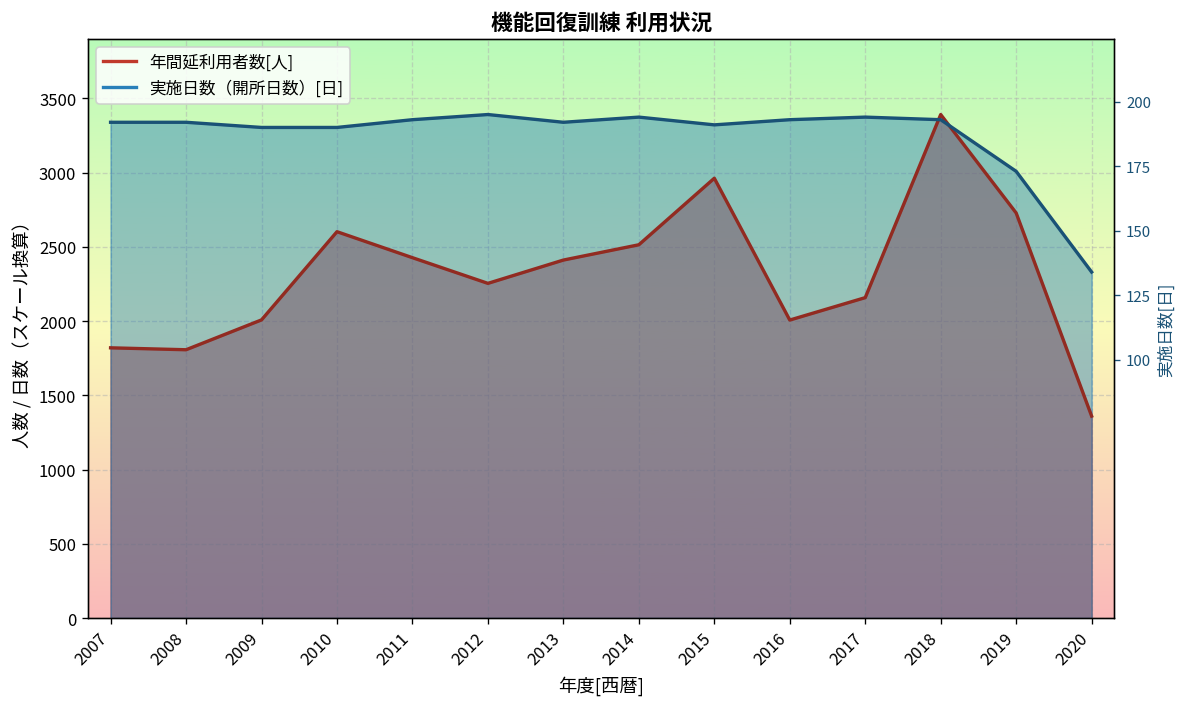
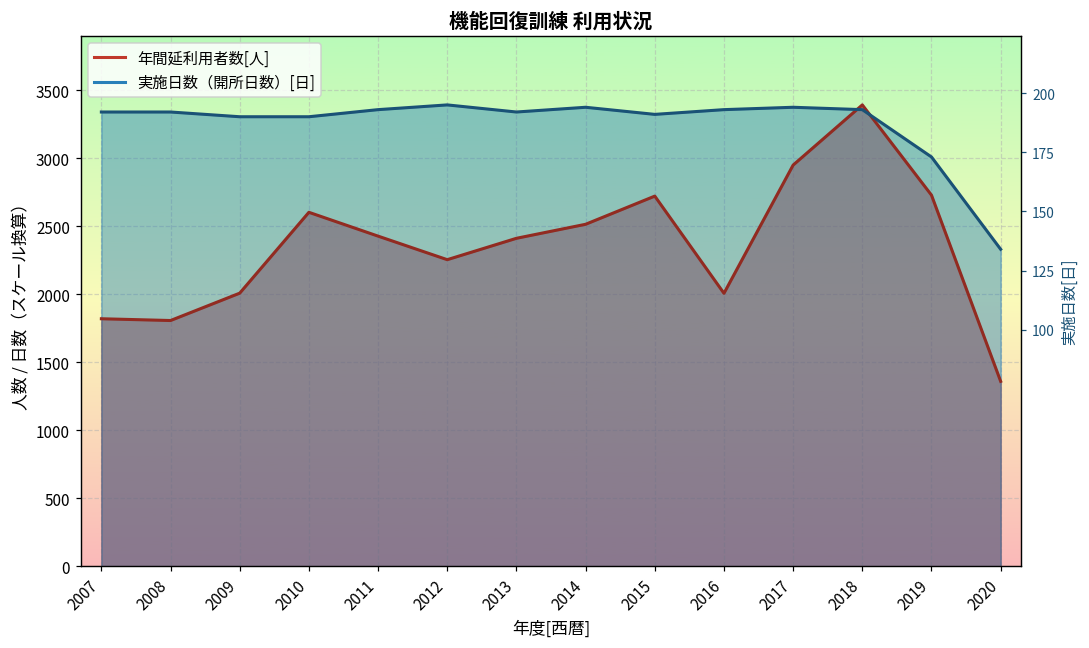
  {
    "年間延利用者数[人]": {
      "2007": 1820,
      "2008": 1810,
      "2009": 2010,
      "2010": 2600,
      "2011": 2430,
      "2012": 2250,
      "2013": 2410,
      "2014": 2510,
-     "2015": 2960,
+     "2015": 2720,
      "2016": 2010,
-     "2017": 2160,
+     "2017": 2950,
      "2018": 3390,
      "2019": 2730,
      "2020": 1360
    }
  }
